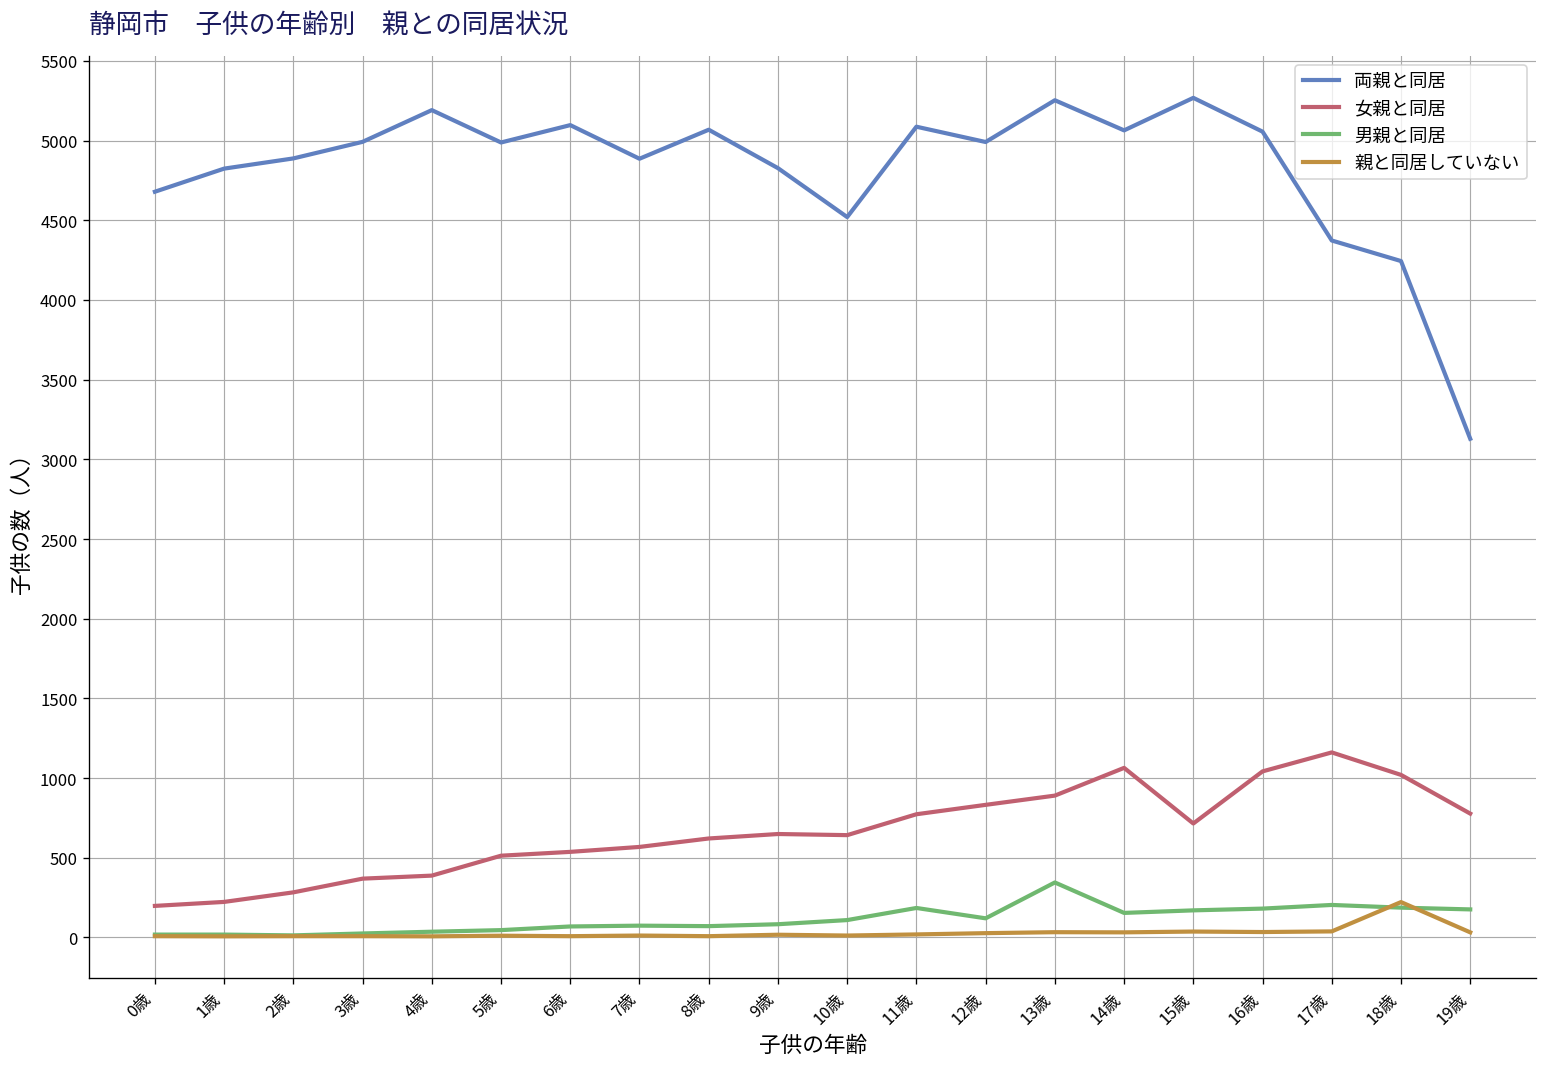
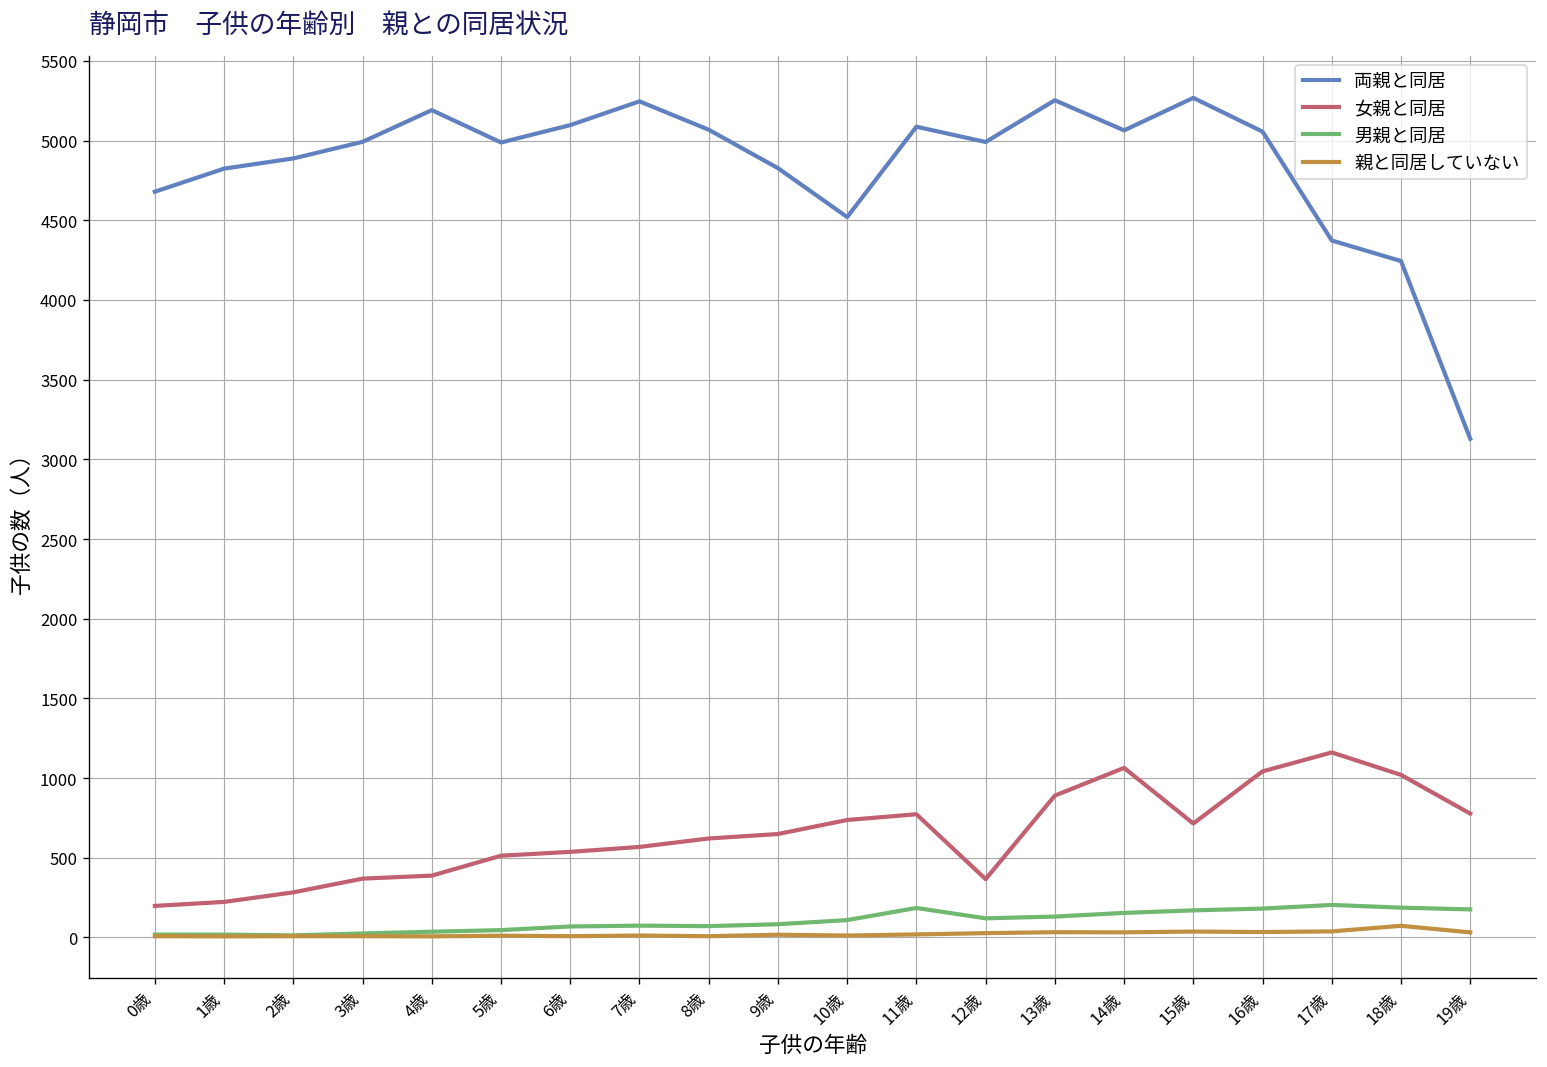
  {
    "両親と同居": {
      "0歳": 4680,
      "1歳": 4820,
      "2歳": 4890,
      "3歳": 4990,
      "4歳": 5190,
      "5歳": 4990,
      "6歳": 5100,
-     "7歳": 4890,
+     "7歳": 5250,
      "8歳": 5070,
      "9歳": 4830,
      "10歳": 4520,
      "11歳": 5090,
      "12歳": 4990,
      "13歳": 5250,
      "14歳": 5060,
      "15歳": 5270,
      "16歳": 5060,
      "17歳": 4370,
      "18歳": 4240,
      "19歳": 3130
    },
    "女親と同居": {
      "0歳": 200,
      "1歳": 220,
      "2歳": 280,
      "3歳": 370,
      "4歳": 390,
      "5歳": 510,
      "6歳": 540,
      "7歳": 570,
      "8歳": 620,
      "9歳": 650,
-     "10歳": 640,
+     "10歳": 740,
      "11歳": 770,
-     "12歳": 830,
+     "12歳": 370,
      "13歳": 890,
      "14歳": 1060,
      "15歳": 720,
      "16歳": 1040,
      "17歳": 1160,
      "18歳": 1020,
      "19歳": 780
    },
    "男親と同居": {
      "4歳": 40,
      "5歳": 50,
      "6歳": 70,
      "7歳": 70,
      "8歳": 70,
      "9歳": 80,
      "10歳": 110,
      "11歳": 190,
      "12歳": 120,
-     "13歳": 350,
+     "13歳": 130,
      "14歳": 150,
      "15歳": 170,
      "16歳": 180,
      "17歳": 200,
      "18歳": 190,
      "19歳": 180
    },
    "親と同居していない": {
      "4歳": 10,
      "5歳": 10,
      "6歳": 10,
      "7歳": 10,
      "8歳": 10,
      "9歳": 20,
      "10歳": 10,
      "11歳": 20,
      "12歳": 30,
      "13歳": 30,
      "14歳": 30,
      "15歳": 40,
      "16歳": 30,
      "17歳": 40,
-     "18歳": 220,
+     "18歳": 70,
      "19歳": 30
    }
  }
